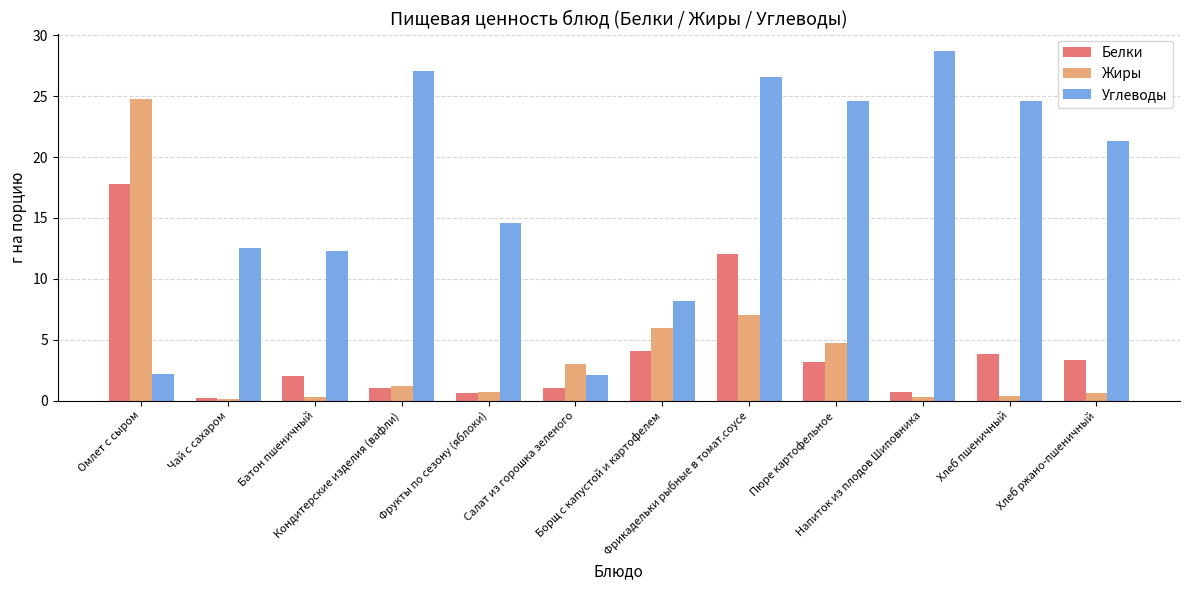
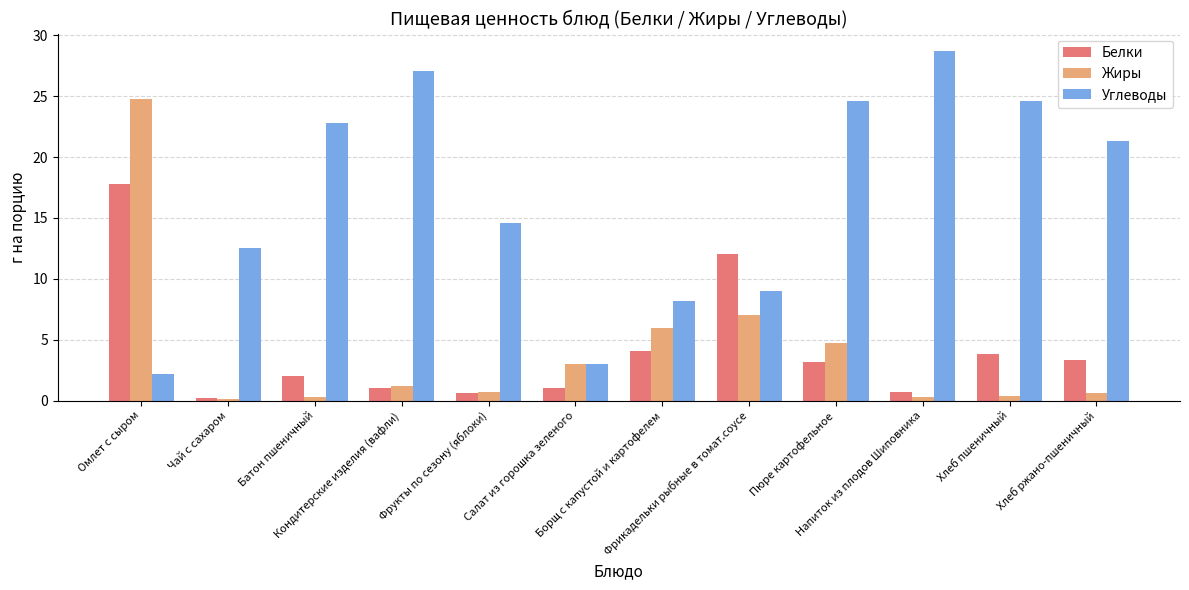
  {
    "Углеводы": {
      "Омлет с сыром": 2.2,
      "Чай с сахаром": 12.5,
-     "Батон пшеничный": 12.3,
+     "Батон пшеничный": 22.8,
      "Кондитерские изделия (вафли)": 27.1,
      "Фрукты по сезону (яблоки)": 14.6,
-     "Салат из горошка зеленого": 2.1,
+     "Салат из горошка зеленого": 3.0,
      "Борщ с капустой и картофелем": 8.2,
-     "Фрикадельки рыбные в томат.соусе": 26.6,
+     "Фрикадельки рыбные в томат.соусе": 9.0,
      "Пюре картофельное": 24.6,
      "Напиток из плодов Шиповника": 28.7,
      "Хлеб пшеничный": 24.6,
      "Хлеб ржано-пшеничный": 21.3
    }
  }
